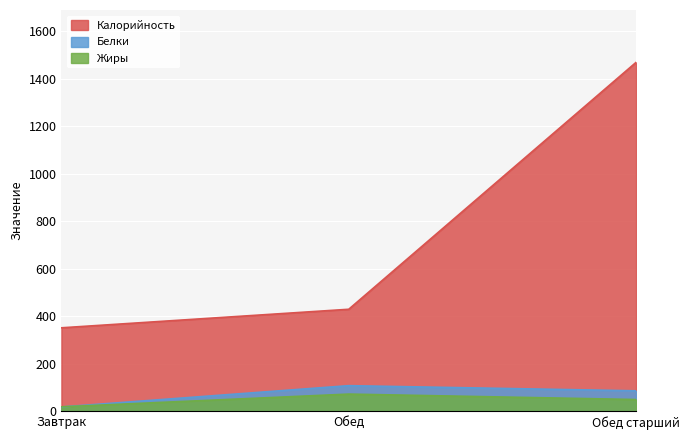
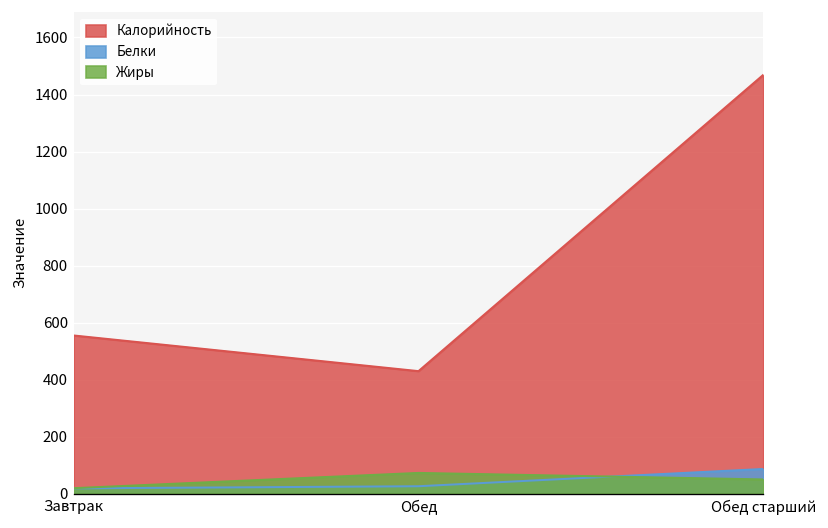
  {
    "Калорийность": {
-     "Завтрак": 350,
+     "Завтрак": 560,
      "Обед": 430,
      "Обед старший": 1470
    },
    "Белки": {
-     "Обед": 110,
+     "Обед": 30,
      "Обед старший": 90
    },
    "Жиры": {
      "Обед": 70,
      "Обед старший": 50
    }
  }
